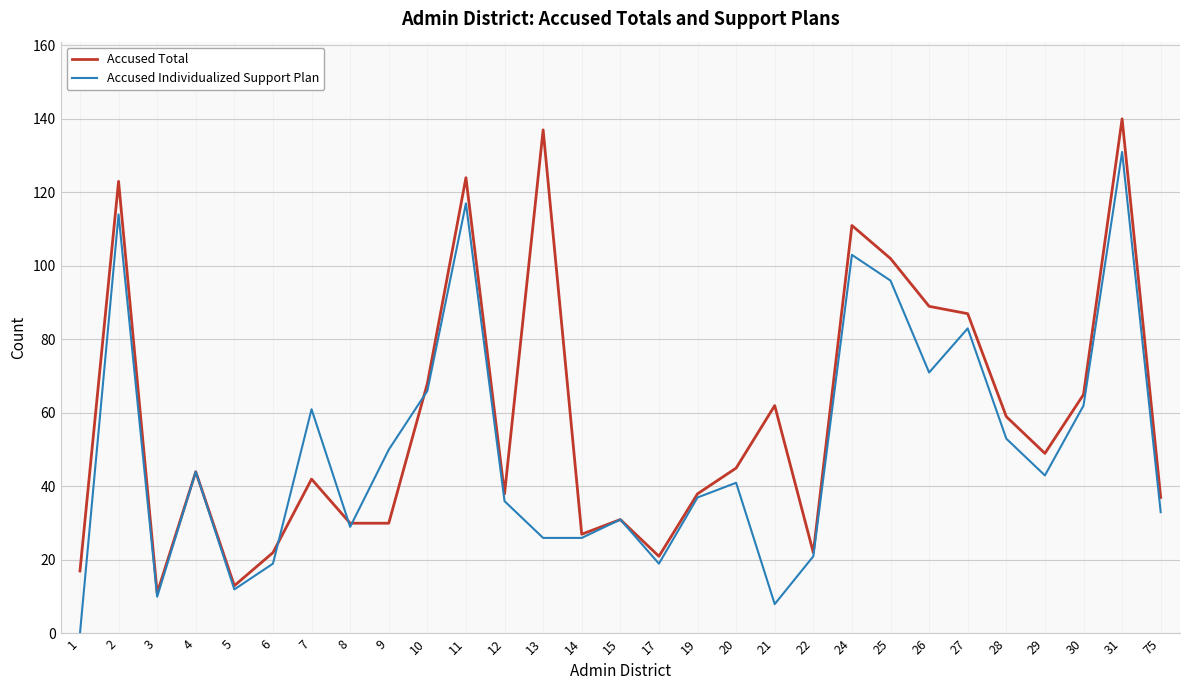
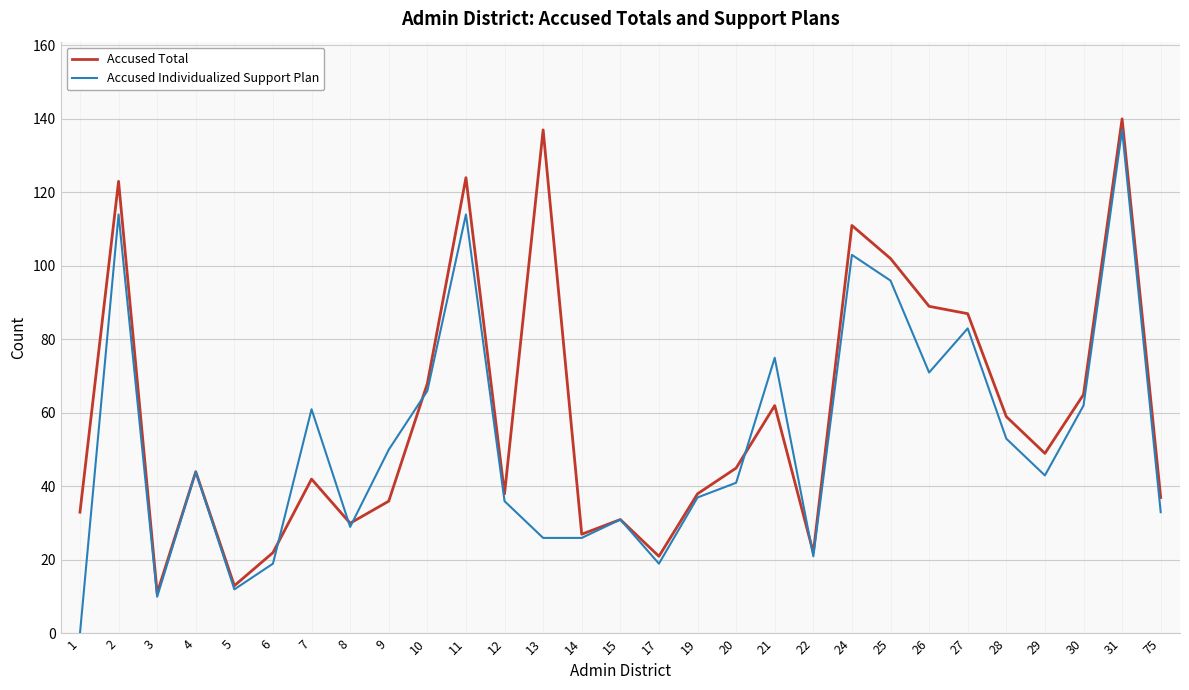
  {
    "Accused Total": {
-     "1": 17,
+     "1": 33,
      "2": 123,
      "3": 11,
      "5": 13,
      "6": 22,
      "7": 42,
      "8": 30,
-     "9": 30,
+     "9": 36,
      "10": 68,
      "11": 124,
      "12": 38,
      "13": 137,
      "14": 27,
      "17": 21,
      "19": 38,
      "20": 45,
      "21": 62,
      "22": 22,
      "24": 111,
      "25": 102,
      "26": 89,
      "27": 87,
      "28": 59,
      "29": 49,
      "30": 65,
      "31": 140,
      "75": 37
    },
    "Accused Individualized Support Plan": {
      "1": 0,
      "2": 114,
      "3": 10,
      "5": 12,
      "6": 19,
      "7": 61,
      "8": 29,
      "9": 50,
      "10": 66,
-     "11": 117,
+     "11": 114,
      "12": 36,
      "13": 26,
      "14": 26,
      "17": 19,
      "19": 37,
      "20": 41,
-     "21": 8,
+     "21": 75,
      "22": 21,
      "24": 103,
      "25": 96,
      "26": 71,
      "27": 83,
      "28": 53,
      "29": 43,
      "30": 62,
-     "31": 131,
+     "31": 137,
      "75": 33
    }
  }
